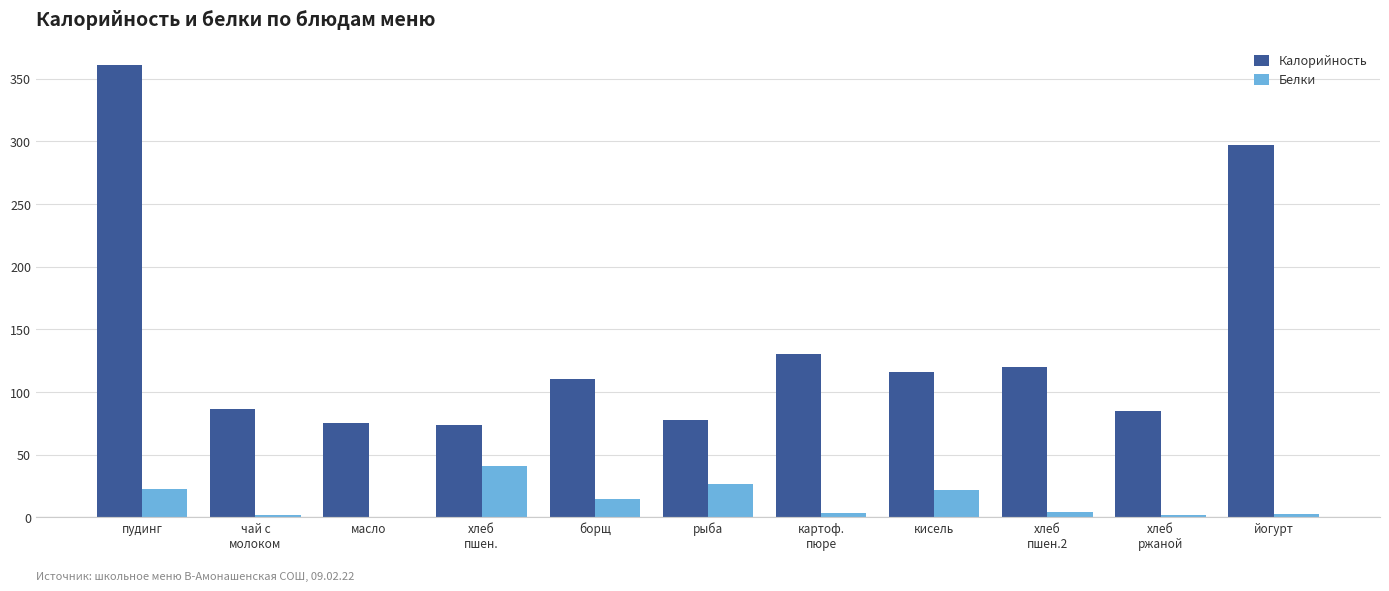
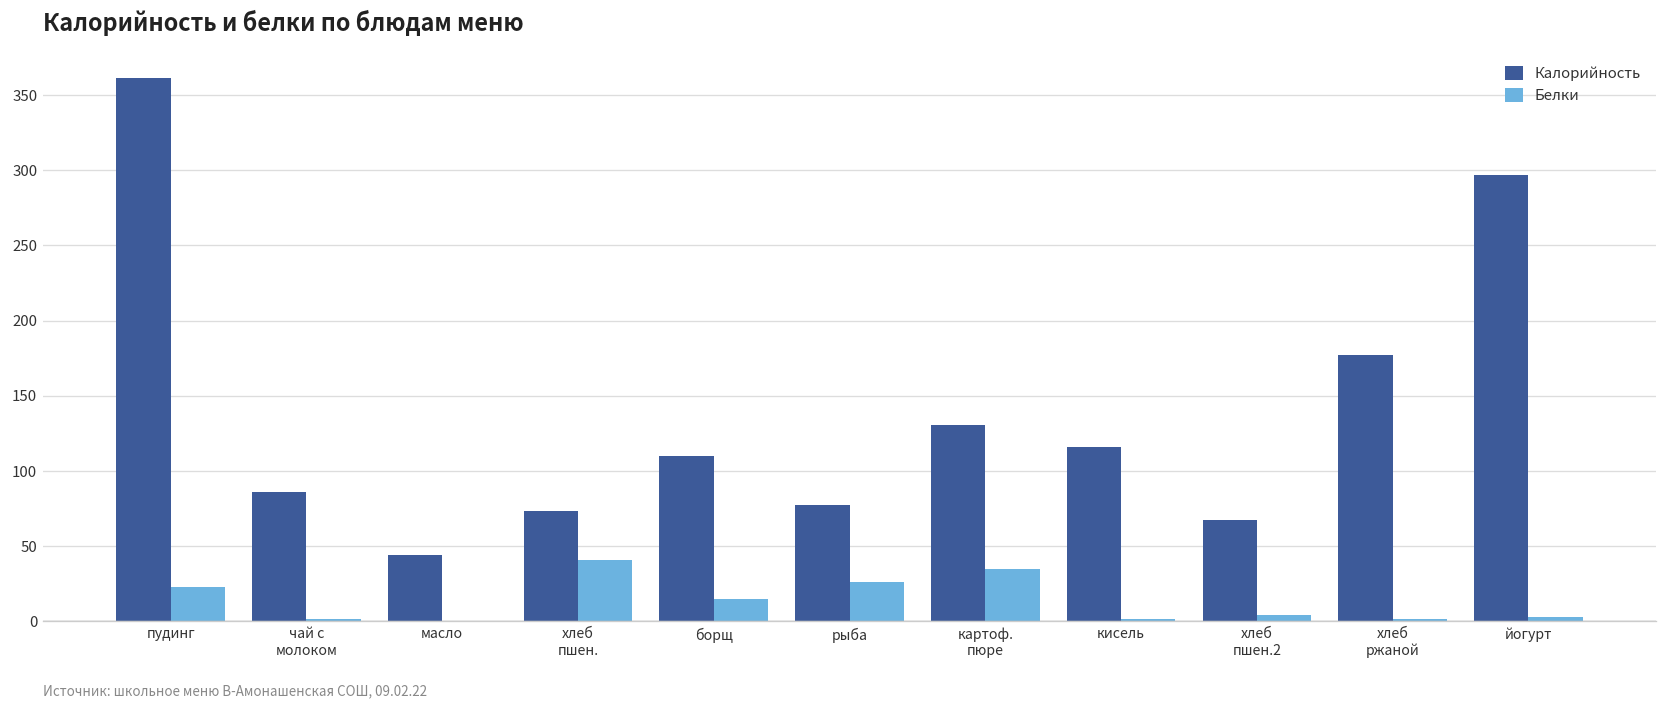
  {
    "Калорийность": {
      "пудинг": 361,
      "чай с молоком": 86,
-     "масло": 75,
+     "масло": 44,
      "хлеб пшен.": 73,
      "борщ": 110,
      "рыба": 77,
      "картоф. пюре": 130,
      "кисель": 116,
-     "хлеб пшен.2": 120,
-     "хлеб ржаной": 85,
+     "хлеб пшен.2": 68,
+     "хлеб ржаной": 177,
      "йогурт": 297
    },
    "Белки": {
      "пудинг": 23,
      "масло": 0,
      "хлеб пшен.": 41,
      "борщ": 15,
      "рыба": 26,
-     "картоф. пюре": 3,
-     "кисель": 21,
+     "картоф. пюре": 35,
+     "кисель": 1,
      "хлеб пшен.2": 4,
      "йогурт": 3
    }
  }
